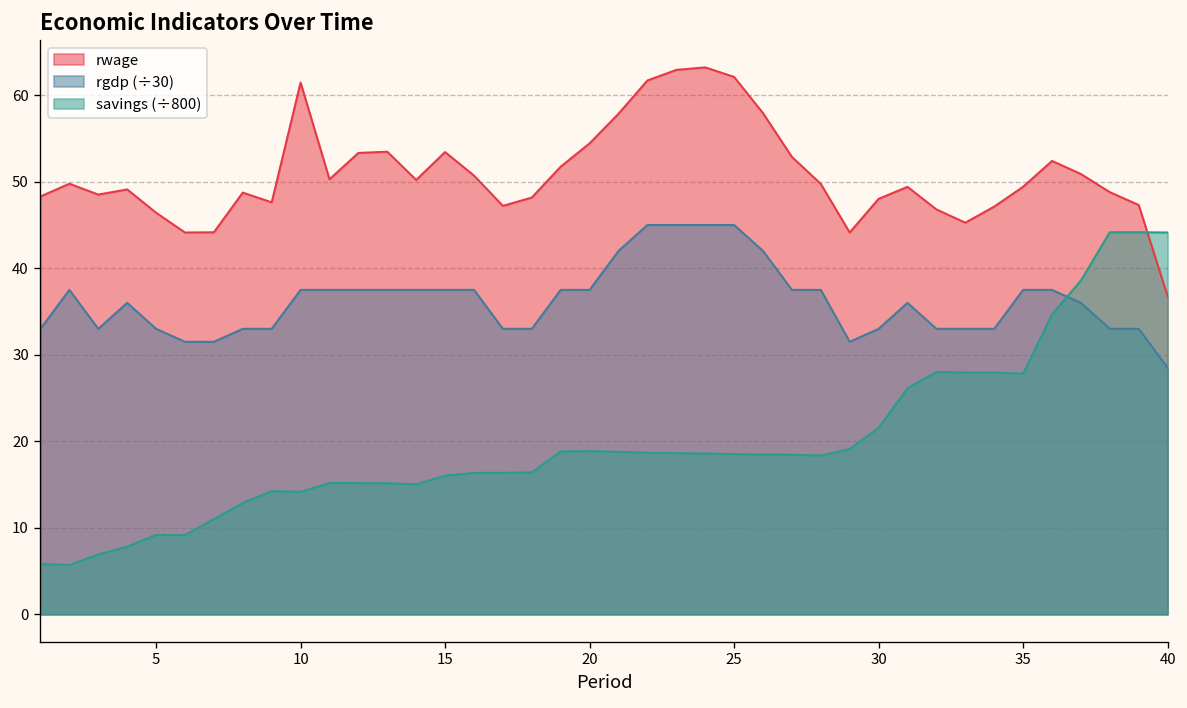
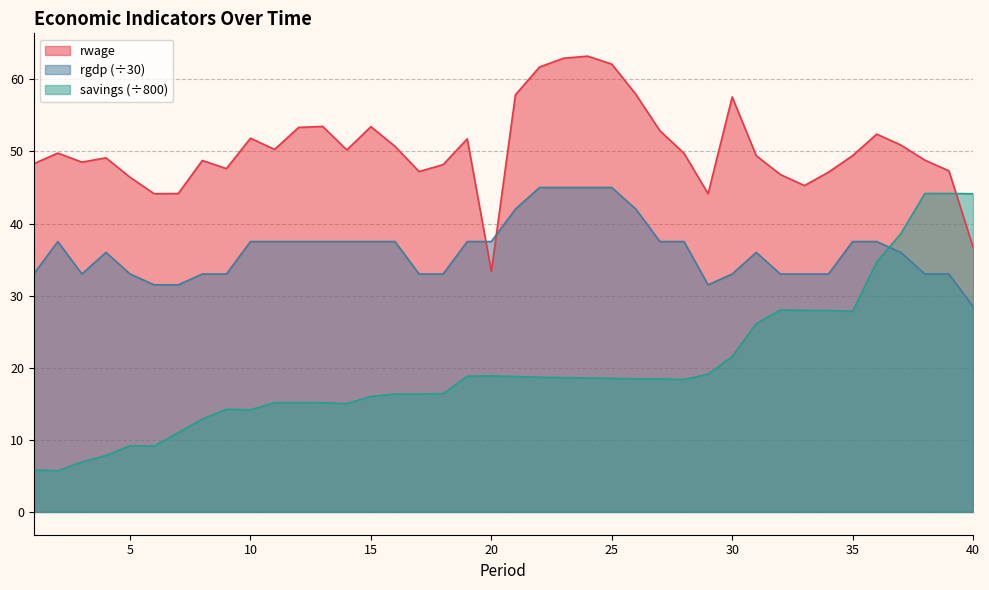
  {
    "rwage": {
      "5": 46,
-     "10": 61,
+     "10": 52,
      "15": 53,
-     "20": 54,
+     "20": 33,
      "25": 62,
-     "30": 48,
+     "30": 58,
      "35": 49,
      "40": 37
    }
  }
